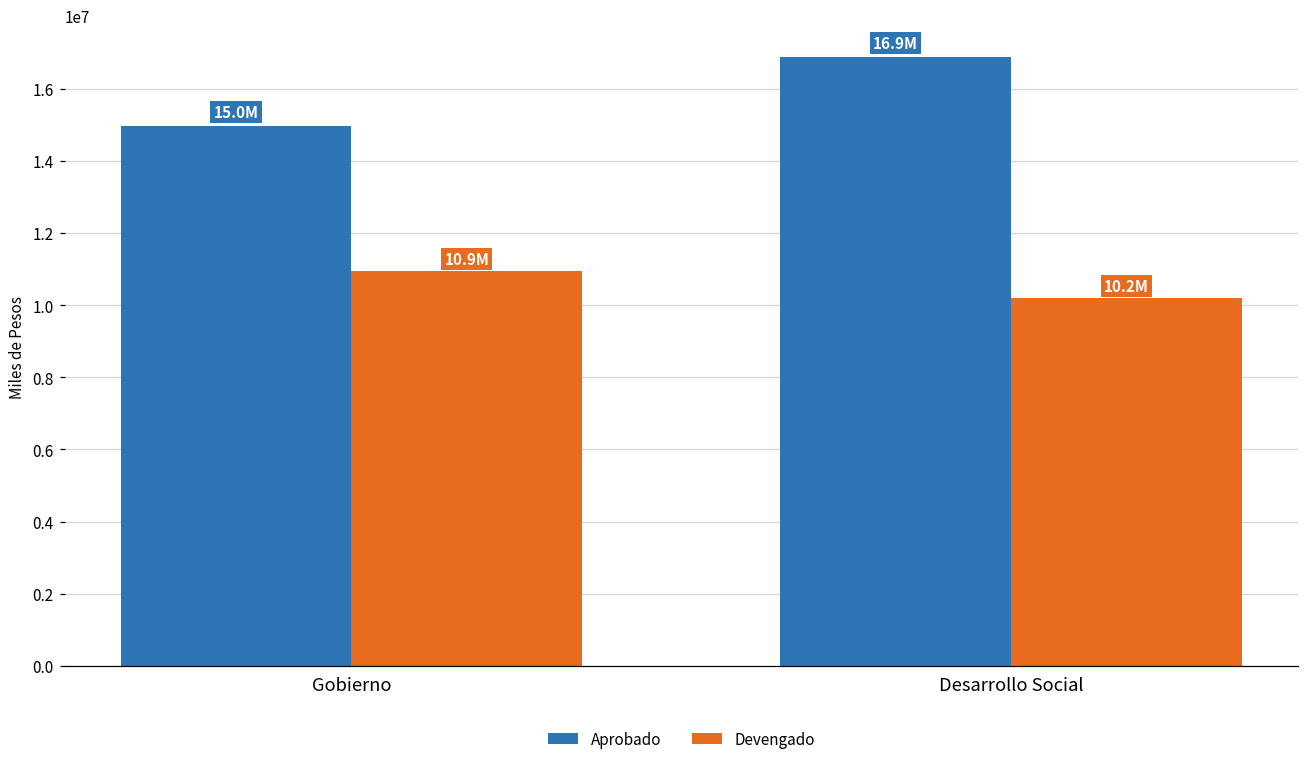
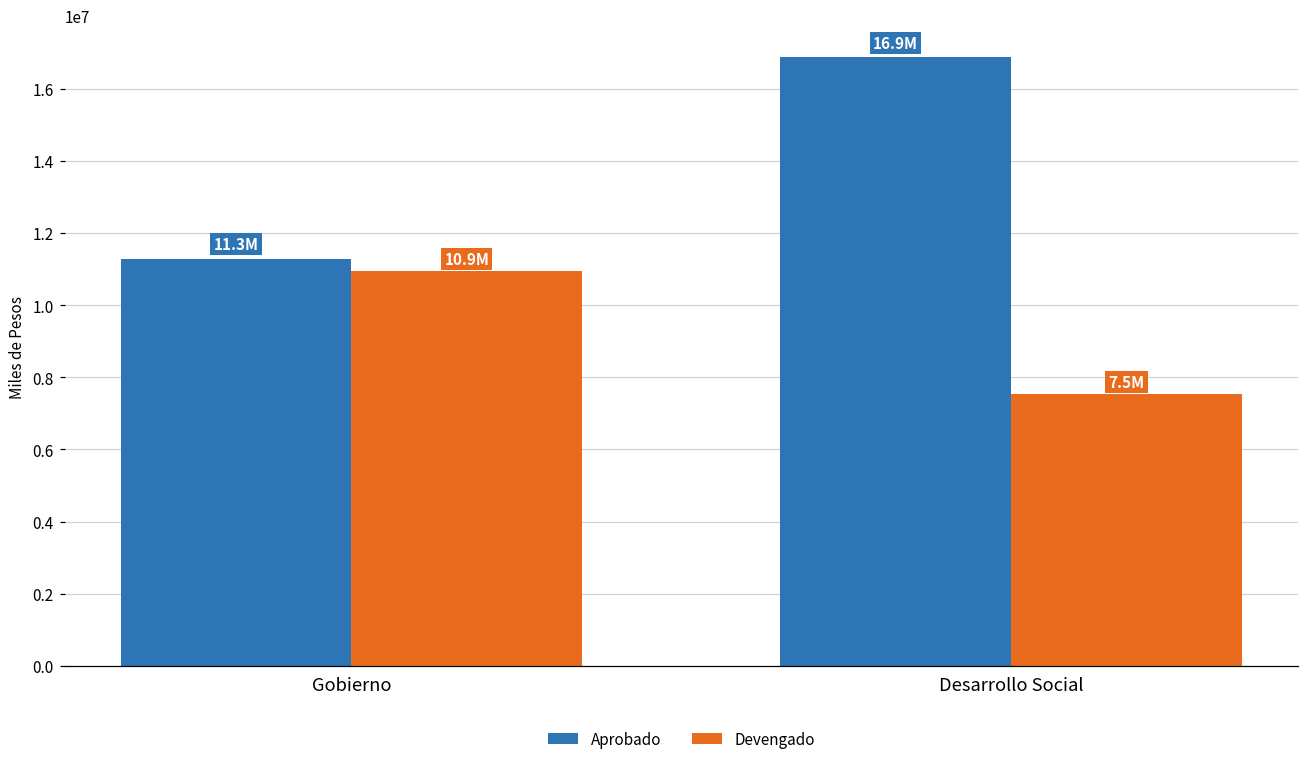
  {
    "Aprobado": {
-     "Gobierno": "15.0M"
+     "Gobierno": "11.3M"
    },
    "Devengado": {
-     "Desarrollo Social": "10.2M"
+     "Desarrollo Social": "7.5M"
    }
  }
